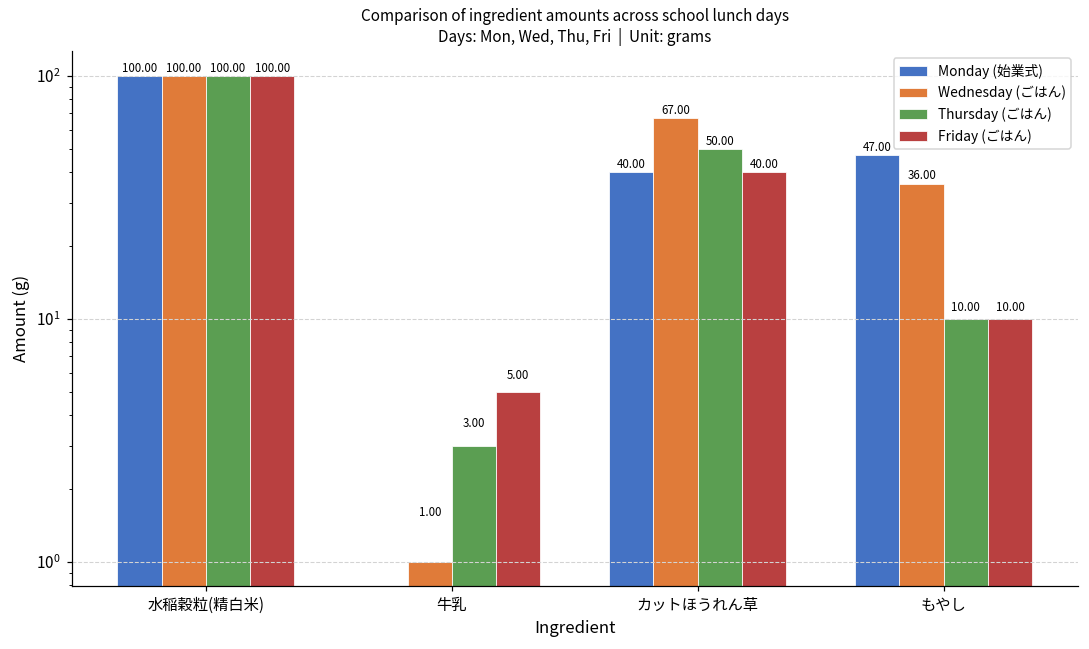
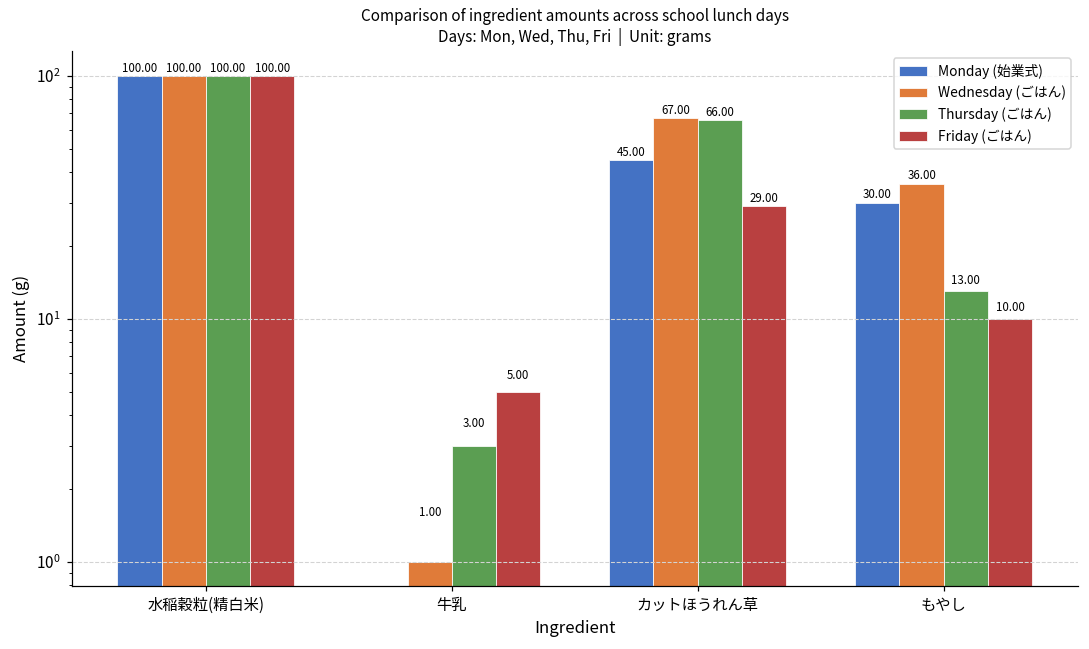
  {
    "Monday (始業式)": {
      "水稲穀粒(精白米)": 100.00,
-     "カットほうれん草": 40.00,
-     "もやし": 47.00
+     "カットほうれん草": 45.00,
+     "もやし": 30.00
    },
    "Wednesday (ごはん)": {
      "水稲穀粒(精白米)": 100.00,
      "カットほうれん草": 67.00,
      "もやし": 36.00
    },
    "Thursday (ごはん)": {
      "水稲穀粒(精白米)": 100.00,
      "牛乳": 3.00,
-     "カットほうれん草": 50.00,
-     "もやし": 10.00
+     "カットほうれん草": 66.00,
+     "もやし": 13.00
    },
    "Friday (ごはん)": {
      "水稲穀粒(精白米)": 100.00,
      "牛乳": 5.00,
-     "カットほうれん草": 40.00,
+     "カットほうれん草": 29.00,
      "もやし": 10.00
    }
  }
